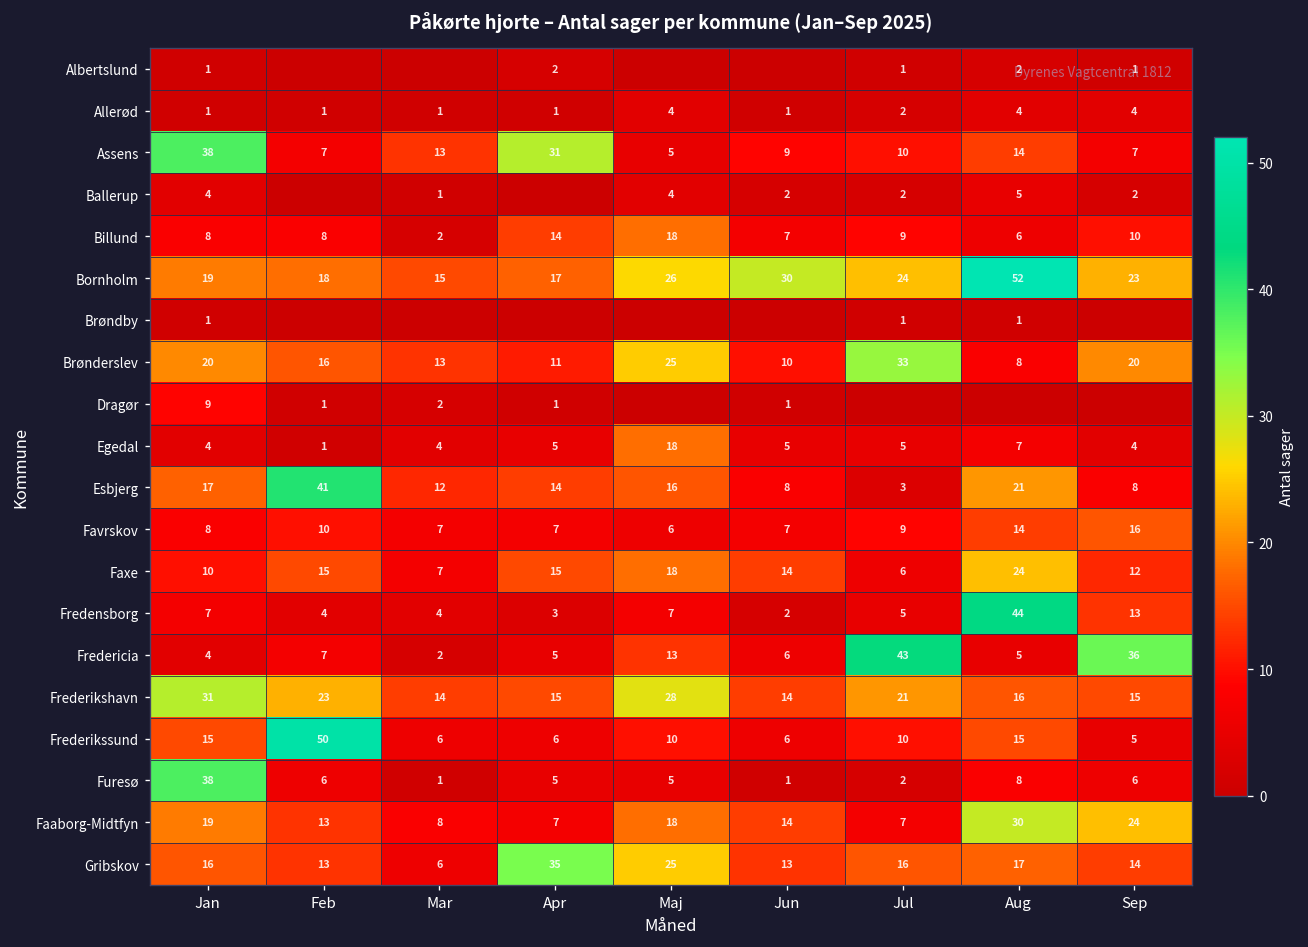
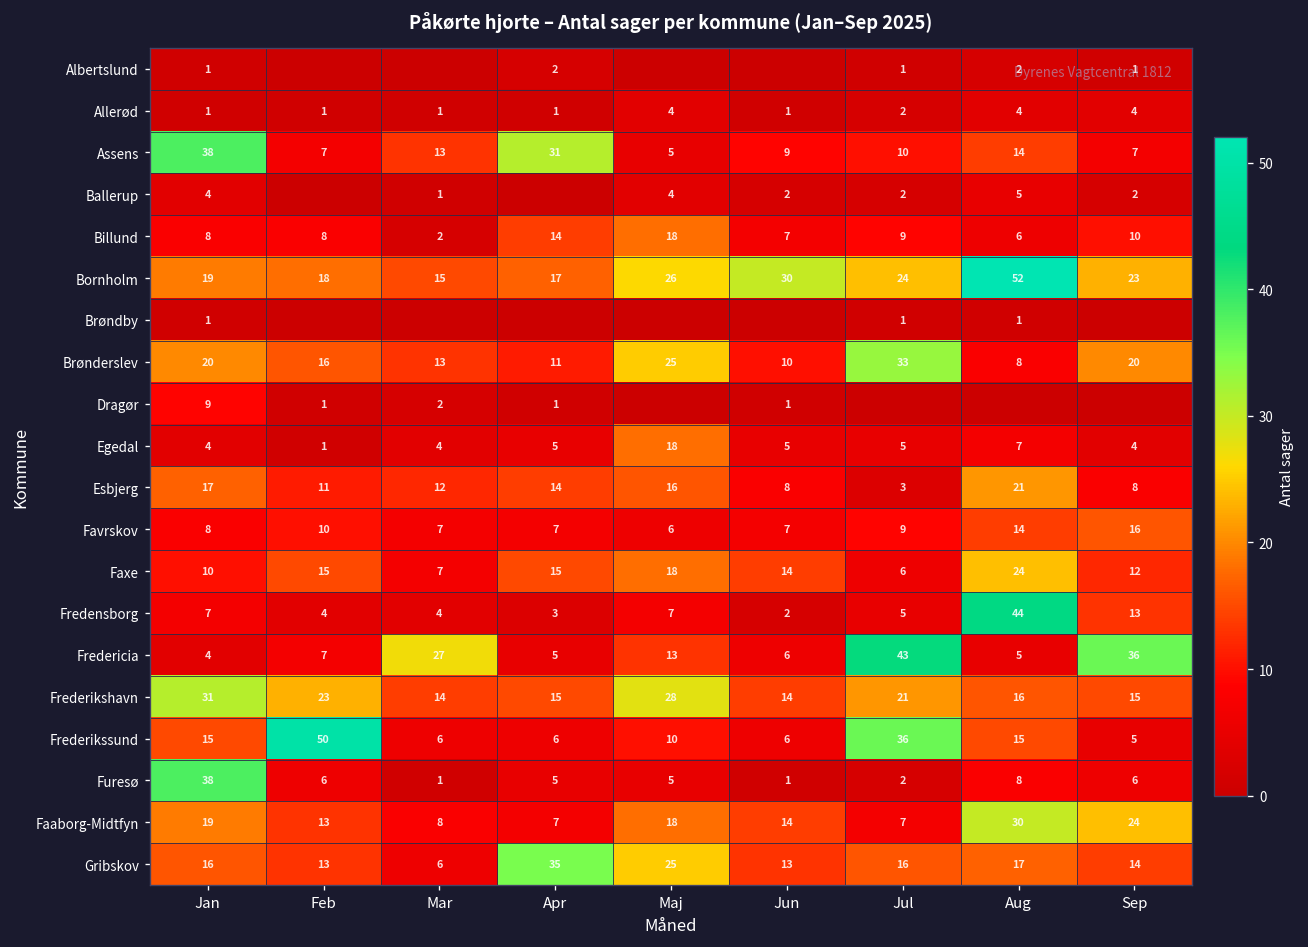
  {
    "Albertslund": {
      "Jan": 1,
      "Apr": 2,
      "Jul": 1,
      "Sep": 1812
    },
    "Allerød": {
      "Jan": 1,
      "Feb": 1,
      "Mar": 1,
      "Apr": 1,
      "Maj": 4,
      "Jun": 1,
      "Jul": 2,
      "Aug": 4,
      "Sep": 4
    },
    "Assens": {
      "Jan": 38,
      "Feb": 7,
      "Mar": 13,
      "Apr": 31,
      "Maj": 5,
      "Jun": 9,
      "Jul": 10,
      "Aug": 14,
      "Sep": 7
    },
    "Ballerup": {
      "Jan": 4,
      "Mar": 1,
      "Maj": 4,
      "Jun": 2,
      "Jul": 2,
      "Aug": 5,
      "Sep": 2
    },
    "Billund": {
      "Jan": 8,
      "Feb": 8,
      "Mar": 2,
      "Apr": 14,
      "Maj": 18,
      "Jun": 7,
      "Jul": 9,
      "Aug": 6,
      "Sep": 10
    },
    "Bornholm": {
      "Jan": 19,
      "Feb": 18,
      "Mar": 15,
      "Apr": 17,
      "Maj": 26,
      "Jun": 30,
      "Jul": 24,
      "Aug": 52,
      "Sep": 23
    },
    "Brøndby": {
      "Jan": 1,
      "Jul": 1,
      "Aug": 1
    },
    "Brønderslev": {
      "Jan": 20,
      "Feb": 16,
      "Mar": 13,
      "Apr": 11,
      "Maj": 25,
      "Jun": 10,
      "Jul": 33,
      "Aug": 8,
      "Sep": 20
    },
    "Dragør": {
      "Jan": 9,
      "Feb": 1,
      "Mar": 2,
      "Apr": 1,
      "Jun": 1
    },
    "Egedal": {
      "Jan": 4,
      "Feb": 1,
      "Mar": 4,
      "Apr": 5,
      "Maj": 18,
      "Jun": 5,
      "Jul": 5,
      "Aug": 7,
      "Sep": 4
    },
    "Esbjerg": {
      "Jan": 17,
-     "Feb": 41,
+     "Feb": 11,
      "Mar": 12,
      "Apr": 14,
      "Maj": 16,
      "Jun": 8,
      "Jul": 3,
      "Aug": 21,
      "Sep": 8
    },
    "Favrskov": {
      "Jan": 8,
      "Feb": 10,
      "Mar": 7,
      "Apr": 7,
      "Maj": 6,
      "Jun": 7,
      "Jul": 9,
      "Aug": 14,
      "Sep": 16
    },
    "Faxe": {
      "Jan": 10,
      "Feb": 15,
      "Mar": 7,
      "Apr": 15,
      "Maj": 18,
      "Jun": 14,
      "Jul": 6,
      "Aug": 24,
      "Sep": 12
    },
    "Fredensborg": {
      "Jan": 7,
      "Feb": 4,
      "Mar": 4,
      "Apr": 3,
      "Maj": 7,
      "Jun": 2,
      "Jul": 5,
      "Aug": 44,
      "Sep": 13
    },
    "Fredericia": {
      "Jan": 4,
      "Feb": 7,
-     "Mar": 2,
+     "Mar": 27,
      "Apr": 5,
      "Maj": 13,
      "Jun": 6,
      "Jul": 43,
      "Aug": 5,
      "Sep": 36
    },
    "Frederikshavn": {
      "Jan": 31,
      "Feb": 23,
      "Mar": 14,
      "Apr": 15,
      "Maj": 28,
      "Jun": 14,
      "Jul": 21,
      "Aug": 16,
      "Sep": 15
    },
    "Frederikssund": {
      "Jan": 15,
      "Feb": 50,
      "Mar": 6,
      "Apr": 6,
      "Maj": 10,
      "Jun": 6,
-     "Jul": 10,
+     "Jul": 36,
      "Aug": 15,
      "Sep": 5
    },
    "Furesø": {
      "Jan": 38,
      "Feb": 6,
      "Mar": 1,
      "Apr": 5,
      "Maj": 5,
      "Jun": 1,
      "Jul": 2,
      "Aug": 8,
      "Sep": 6
    },
    "Faaborg-Midtfyn": {
      "Jan": 19,
      "Feb": 13,
      "Mar": 8,
      "Apr": 7,
      "Maj": 18,
      "Jun": 14,
      "Jul": 7,
      "Aug": 30,
      "Sep": 24
    },
    "Gribskov": {
      "Jan": 16,
      "Feb": 13,
      "Mar": 6,
      "Apr": 35,
      "Maj": 25,
      "Jun": 13,
      "Jul": 16,
      "Aug": 17,
      "Sep": 14
    }
  }
